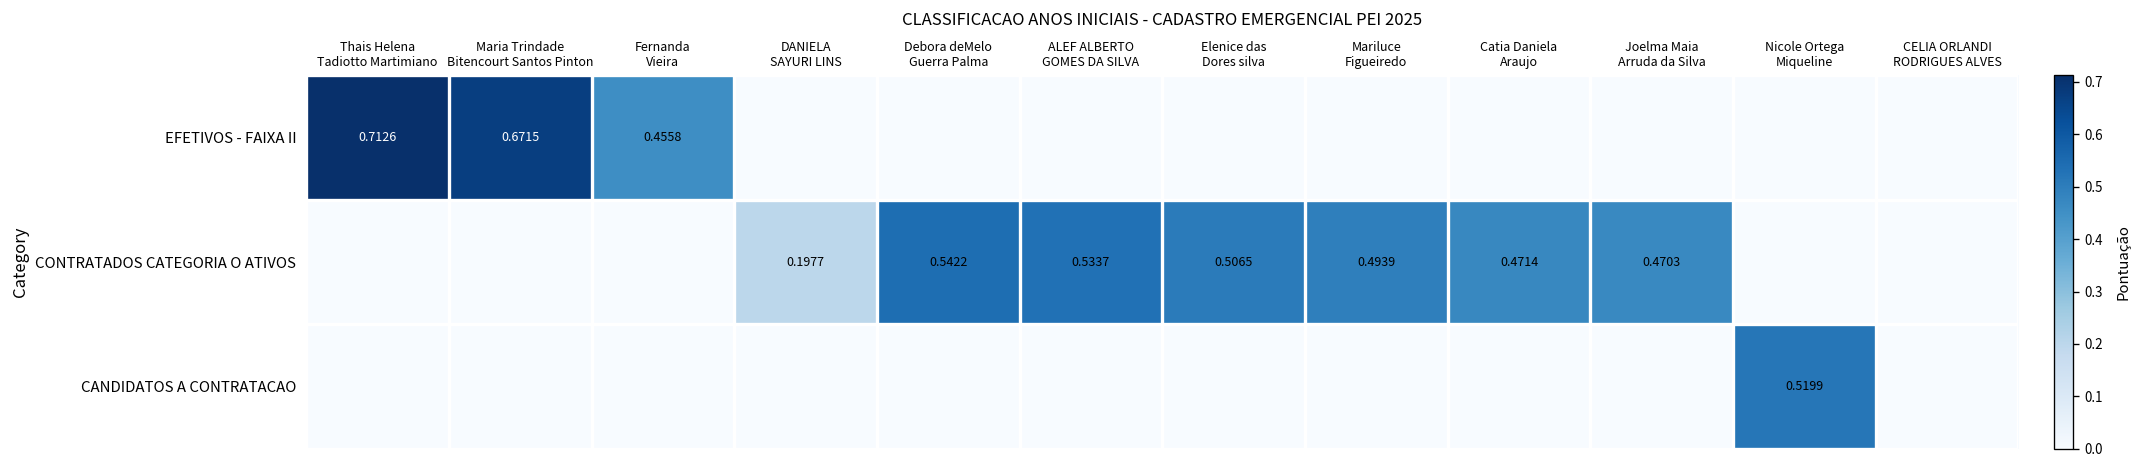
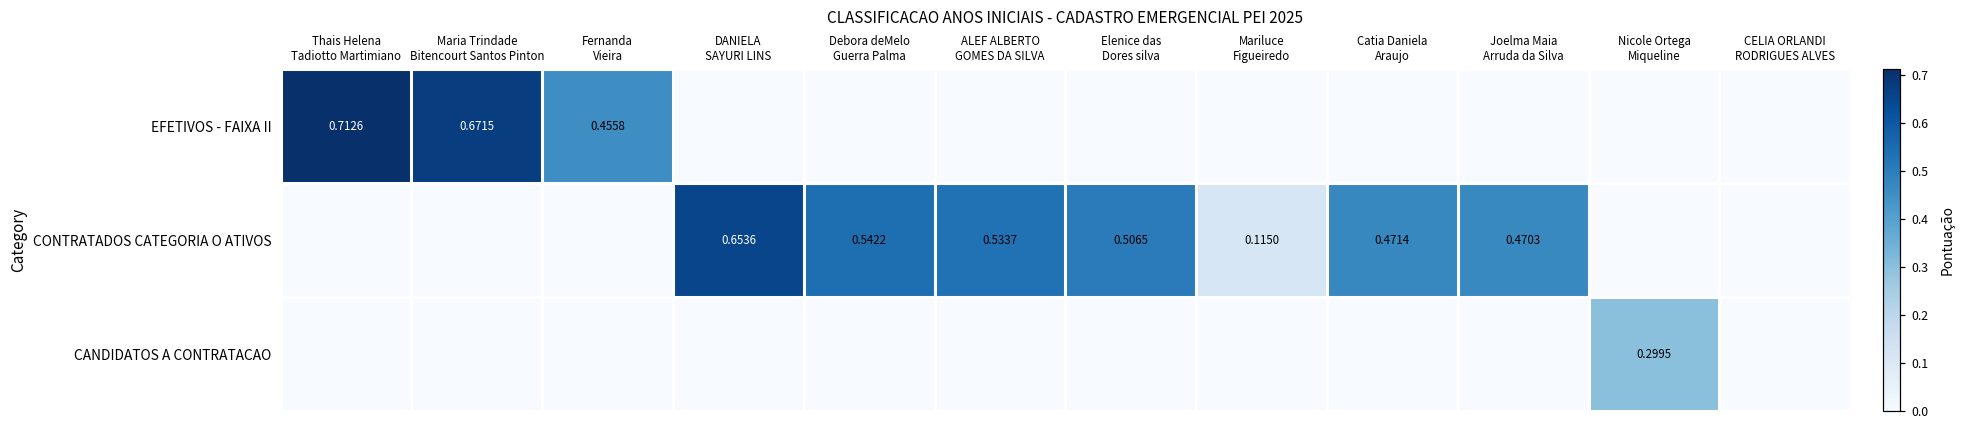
  {
    "EFETIVOS - FAIXA II": {
      "Thais Helena Tadiotto Martimiano": 0.7126,
      "Maria Trindade Bitencourt Santos Pinton": 0.6715,
      "Fernanda Vieira": 0.4558
    },
    "CONTRATADOS CATEGORIA O ATIVOS": {
-     "DANIELA SAYURI LINS": 0.1977,
+     "DANIELA SAYURI LINS": 0.6536,
      "Debora deMelo Guerra Palma": 0.5422,
      "ALEF ALBERTO GOMES DA SILVA": 0.5337,
      "Elenice das Dores silva": 0.5065,
-     "Mariluce Figueiredo": 0.4939,
+     "Mariluce Figueiredo": 0.1150,
      "Catia Daniela Araujo": 0.4714,
      "Joelma Maia Arruda da Silva": 0.4703
    },
    "CANDIDATOS A CONTRATACAO": {
-     "Nicole Ortega Miqueline": 0.5199
+     "Nicole Ortega Miqueline": 0.2995
    }
  }
